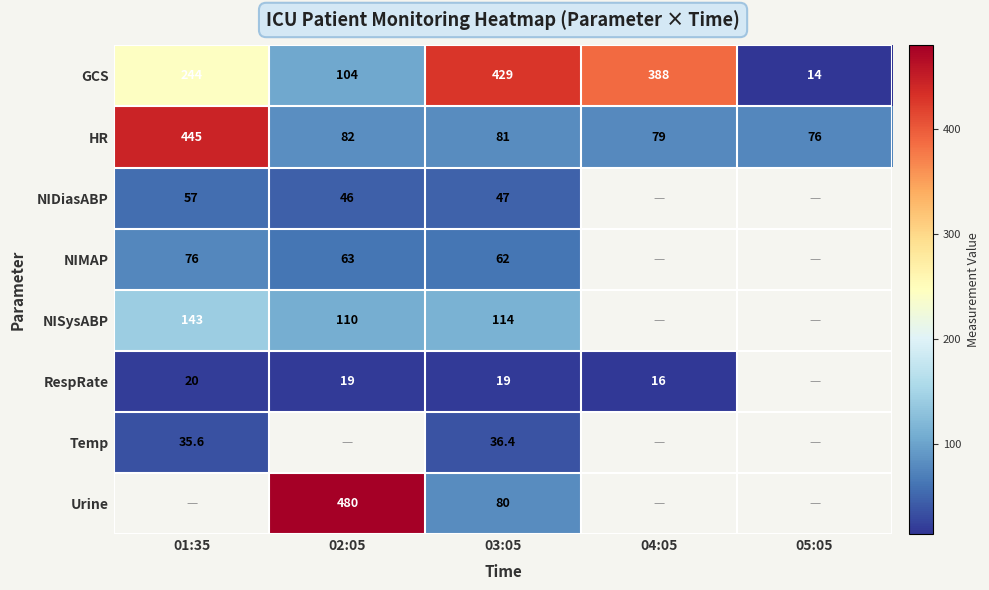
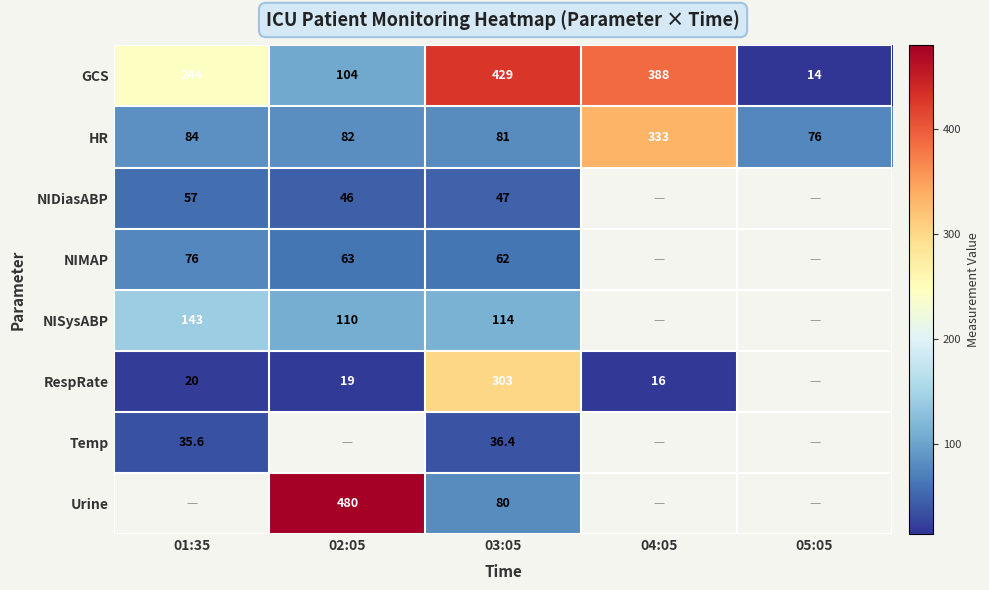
  {
    "GCS": {
      "01:35": 244,
      "02:05": 104,
      "03:05": 429,
      "04:05": 388,
      "05:05": 14
    },
    "HR": {
-     "01:35": 445,
+     "01:35": 84,
      "02:05": 82,
      "03:05": 81,
-     "04:05": 79,
+     "04:05": 333,
      "05:05": 76
    },
    "NIDiasABP": {
      "01:35": 57,
      "02:05": 46,
      "03:05": 47
    },
    "NIMAP": {
      "01:35": 76,
      "02:05": 63,
      "03:05": 62
    },
    "NISysABP": {
      "01:35": 143,
      "02:05": 110,
      "03:05": 114
    },
    "RespRate": {
      "01:35": 20,
      "02:05": 19,
-     "03:05": 19,
+     "03:05": 303,
      "04:05": 16
    },
    "Temp": {
      "01:35": 35.6,
      "03:05": 36.4
    },
    "Urine": {
      "02:05": 480,
      "03:05": 80
    }
  }
